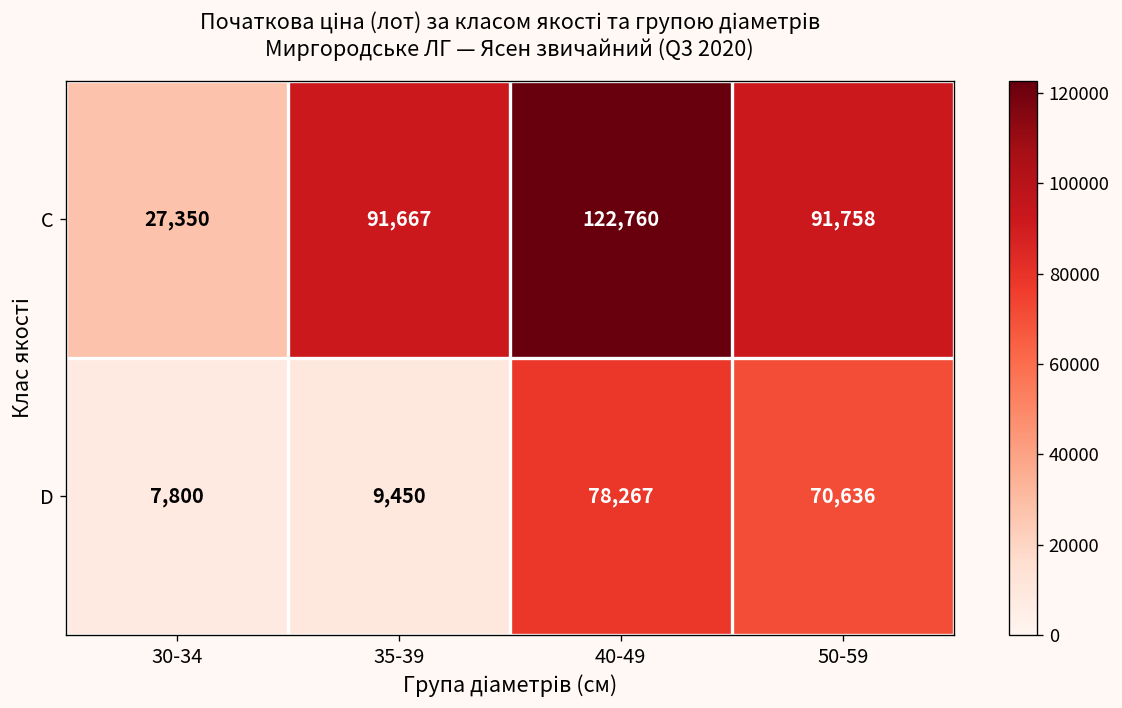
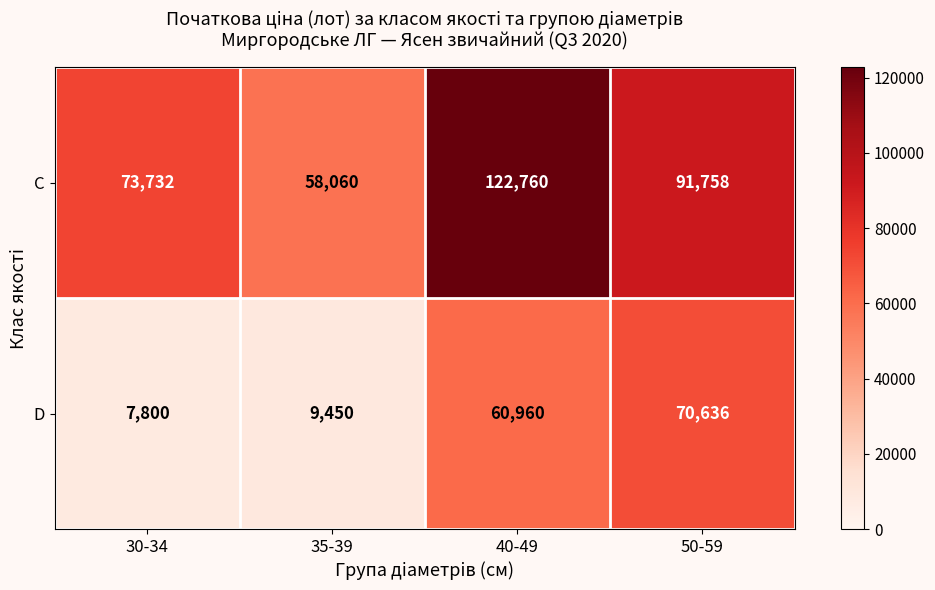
  {
    "C": {
-     "30-34": "27,350",
-     "35-39": "91,667",
+     "30-34": "73,732",
+     "35-39": "58,060",
      "40-49": "122,760",
      "50-59": "91,758"
    },
    "D": {
      "30-34": "7,800",
      "35-39": "9,450",
-     "40-49": "78,267",
+     "40-49": "60,960",
      "50-59": "70,636"
    }
  }
